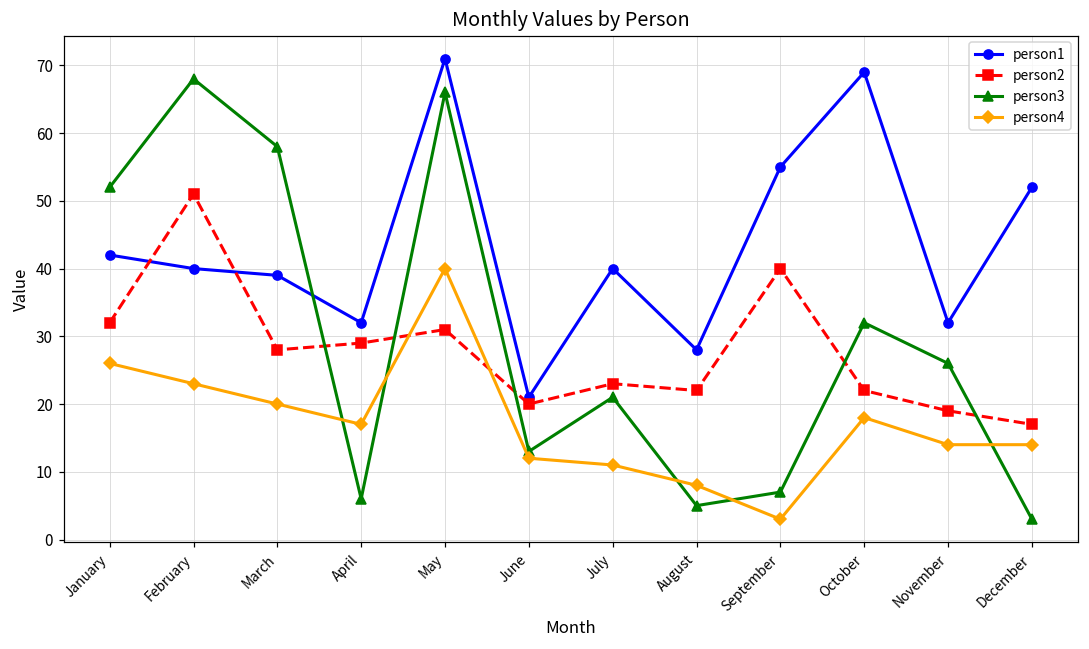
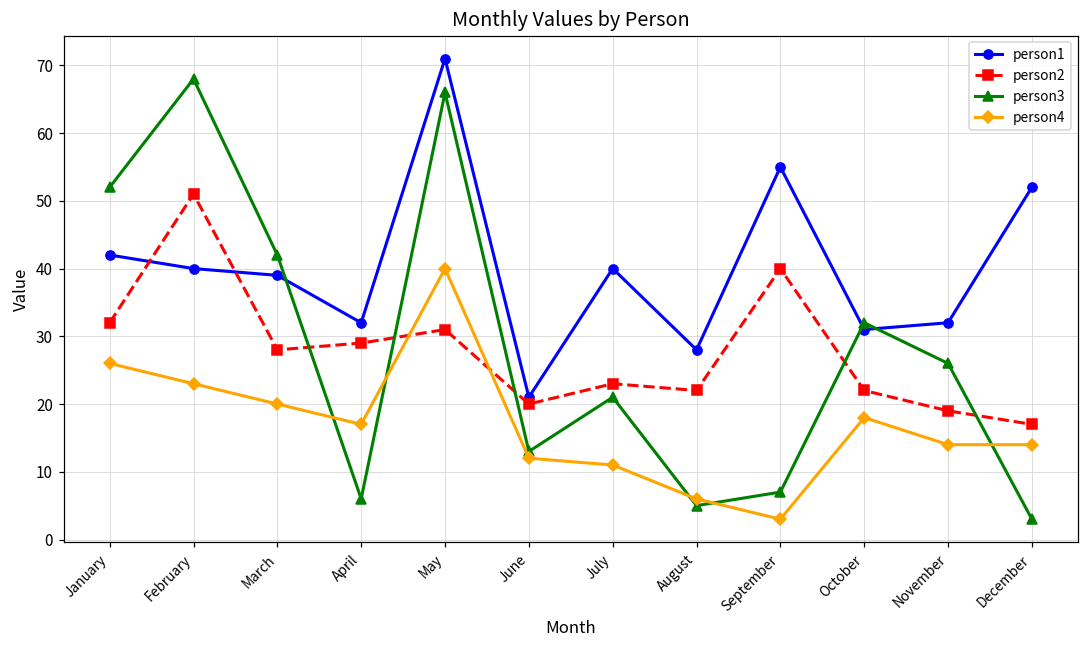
  {
    "person1": {
      "January": 42,
      "February": 40,
      "March": 39,
      "April": 32,
      "May": 71,
      "June": 21,
      "July": 40,
      "August": 28,
      "September": 55,
-     "October": 69,
+     "October": 31,
      "November": 32,
      "December": 52
    },
    "person2": {
      "January": 32,
      "February": 51,
      "March": 28,
      "April": 29,
      "May": 31,
      "June": 20,
      "July": 23,
      "August": 22,
      "September": 40,
      "October": 22,
      "November": 19,
      "December": 17
    },
    "person3": {
      "January": 52,
      "February": 68,
-     "March": 58,
+     "March": 42,
      "April": 6,
      "May": 66,
      "June": 13,
      "July": 21,
      "August": 5,
      "September": 7,
      "October": 32,
      "November": 26,
      "December": 3
    },
    "person4": {
      "January": 26,
      "February": 23,
      "March": 20,
      "April": 17,
      "May": 40,
      "June": 12,
      "July": 11,
-     "August": 8,
+     "August": 6,
      "September": 3,
      "October": 18,
      "November": 14,
      "December": 14
    }
  }
